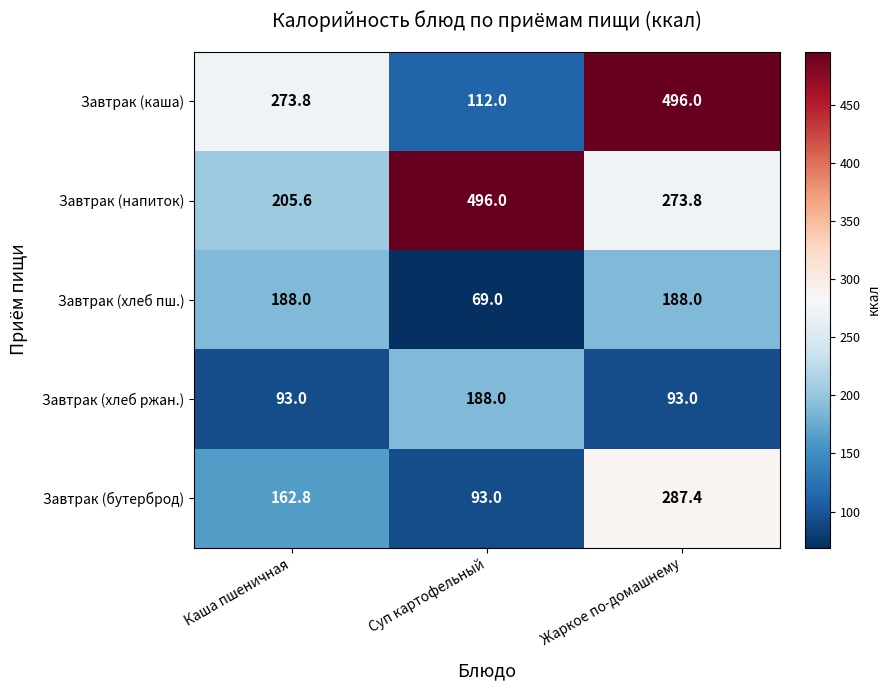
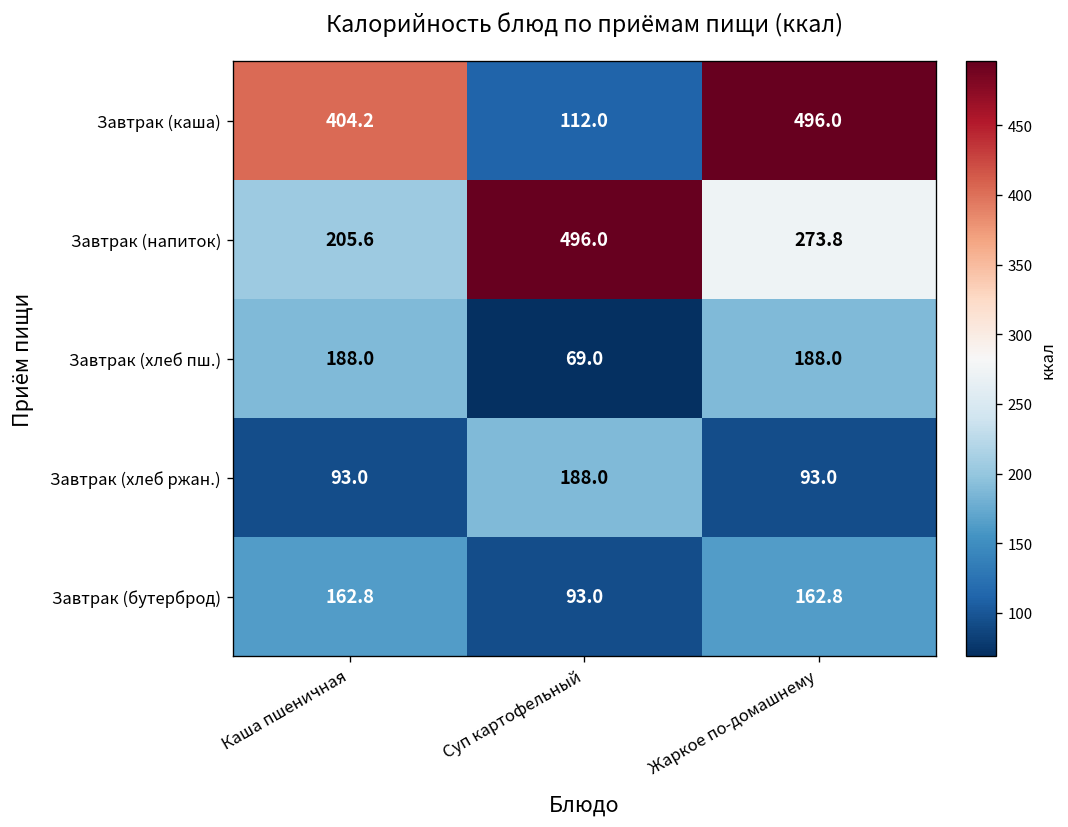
  {
    "Завтрак (каша)": {
-     "Каша пшеничная": 273.8,
+     "Каша пшеничная": 404.2,
      "Суп картофельный": 112.0,
      "Жаркое по-домашнему": 496.0
    },
    "Завтрак (напиток)": {
      "Каша пшеничная": 205.6,
      "Суп картофельный": 496.0,
      "Жаркое по-домашнему": 273.8
    },
    "Завтрак (хлеб пш.)": {
      "Каша пшеничная": 188.0,
      "Суп картофельный": 69.0,
      "Жаркое по-домашнему": 188.0
    },
    "Завтрак (хлеб ржан.)": {
      "Каша пшеничная": 93.0,
      "Суп картофельный": 188.0,
      "Жаркое по-домашнему": 93.0
    },
    "Завтрак (бутерброд)": {
      "Каша пшеничная": 162.8,
      "Суп картофельный": 93.0,
-     "Жаркое по-домашнему": 287.4
+     "Жаркое по-домашнему": 162.8
    }
  }
